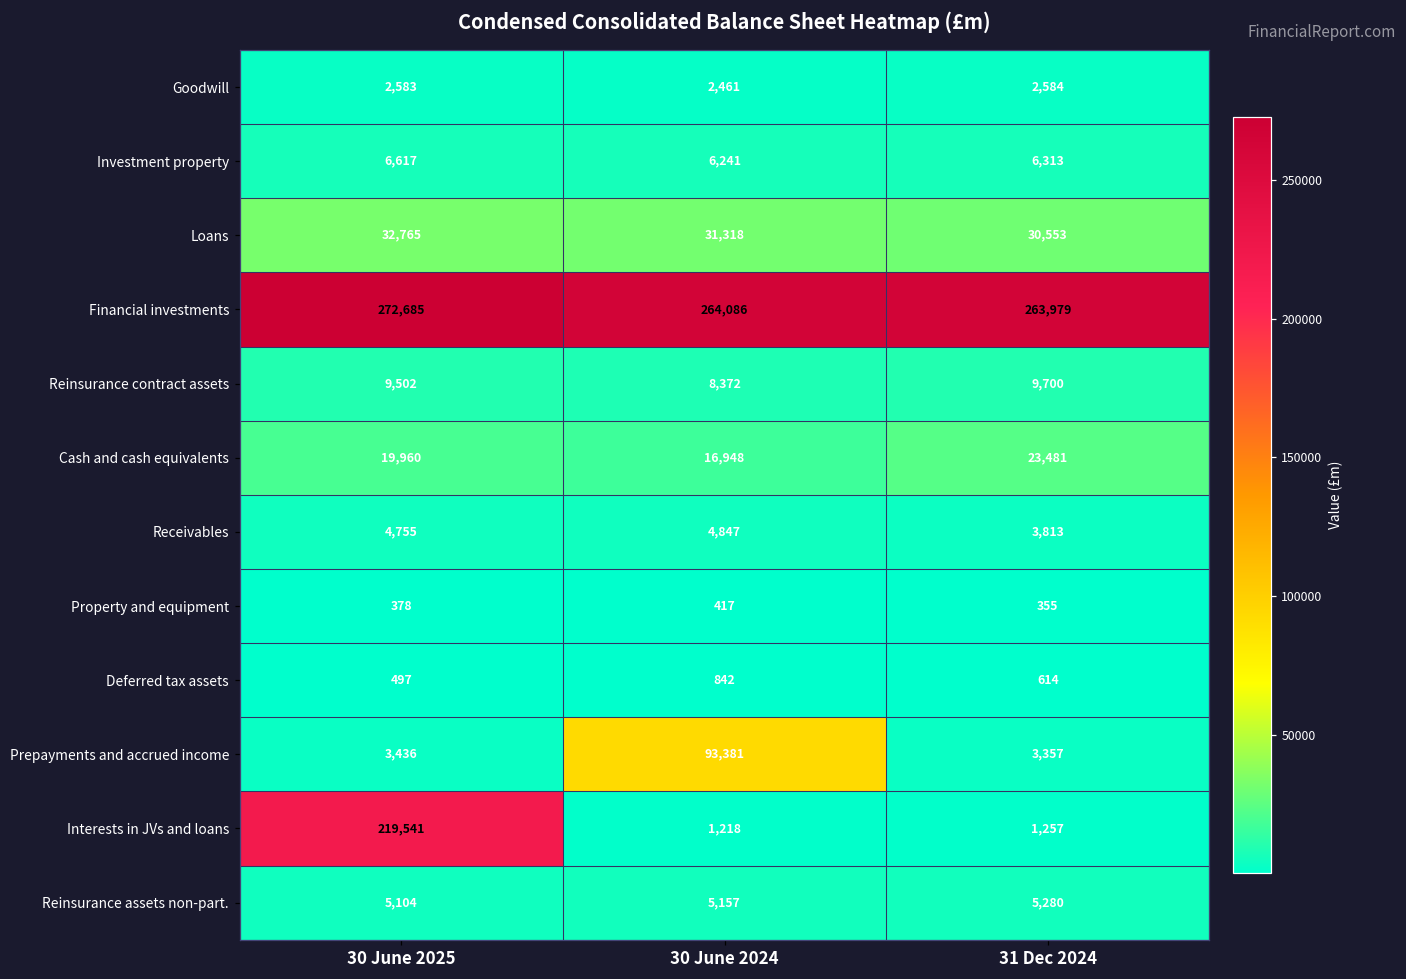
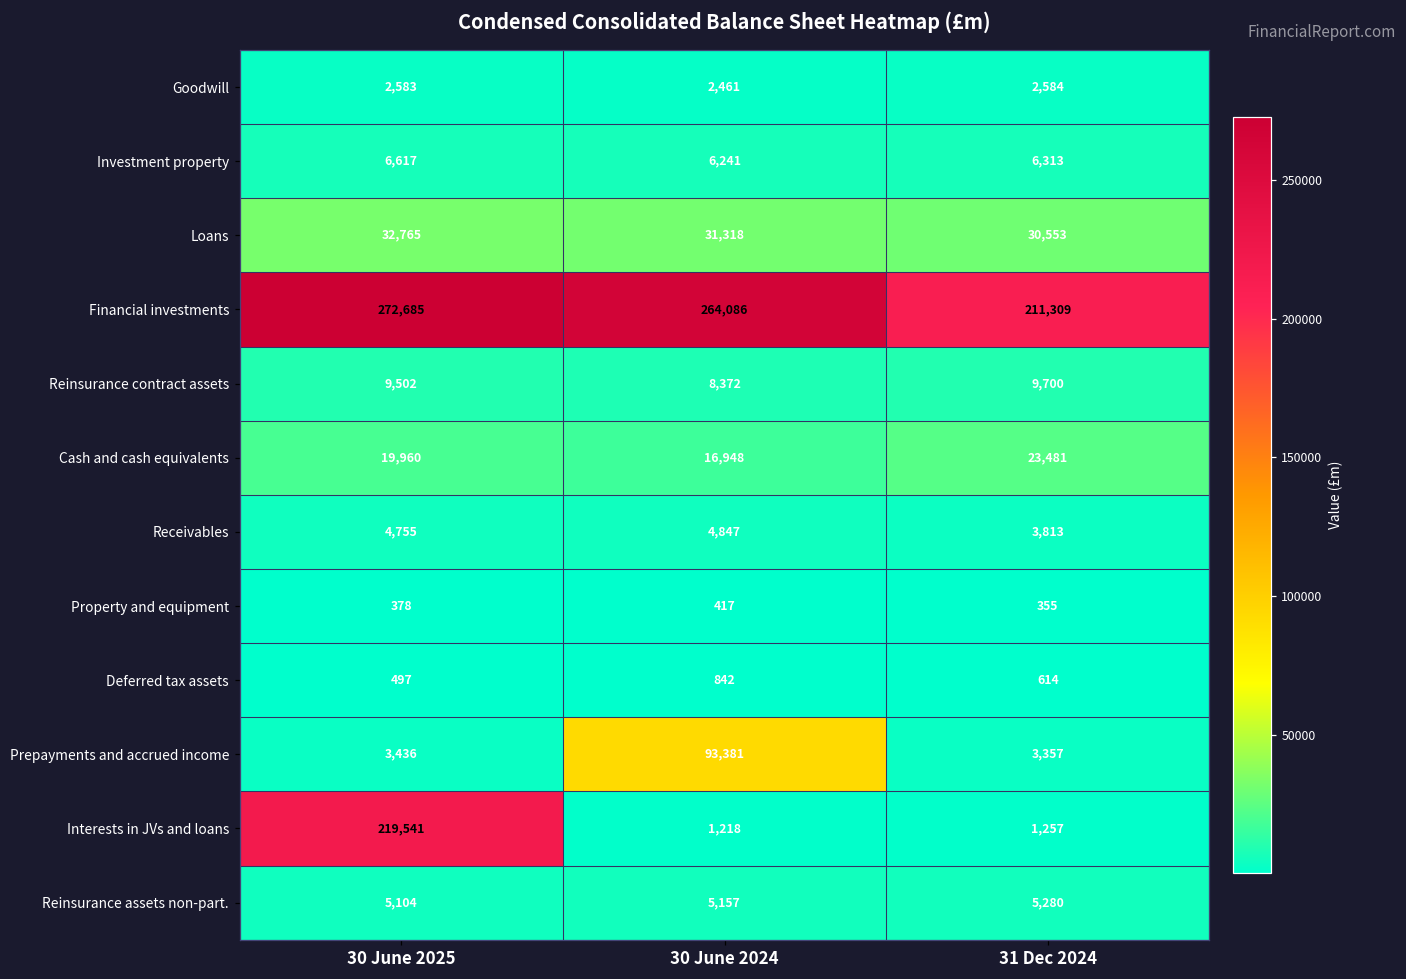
  {
    "Goodwill": {
      "30 June 2025": "2,583",
      "30 June 2024": "2,461",
      "31 Dec 2024": "2,584"
    },
    "Investment property": {
      "30 June 2025": "6,617",
      "30 June 2024": "6,241",
      "31 Dec 2024": "6,313"
    },
    "Loans": {
      "30 June 2025": "32,765",
      "30 June 2024": "31,318",
      "31 Dec 2024": "30,553"
    },
    "Financial investments": {
      "30 June 2025": "272,685",
      "30 June 2024": "264,086",
-     "31 Dec 2024": "263,979"
+     "31 Dec 2024": "211,309"
    },
    "Reinsurance contract assets": {
      "30 June 2025": "9,502",
      "30 June 2024": "8,372",
      "31 Dec 2024": "9,700"
    },
    "Cash and cash equivalents": {
      "30 June 2025": "19,960",
      "30 June 2024": "16,948",
      "31 Dec 2024": "23,481"
    },
    "Receivables": {
      "30 June 2025": "4,755",
      "30 June 2024": "4,847",
      "31 Dec 2024": "3,813"
    },
    "Property and equipment": {
      "30 June 2025": "378",
      "30 June 2024": "417",
      "31 Dec 2024": "355"
    },
    "Deferred tax assets": {
      "30 June 2025": "497",
      "30 June 2024": "842",
      "31 Dec 2024": "614"
    },
    "Prepayments and accrued income": {
      "30 June 2025": "3,436",
      "30 June 2024": "93,381",
      "31 Dec 2024": "3,357"
    },
    "Interests in JVs and loans": {
      "30 June 2025": "219,541",
      "30 June 2024": "1,218",
      "31 Dec 2024": "1,257"
    },
    "Reinsurance assets non-part.": {
      "30 June 2025": "5,104",
      "30 June 2024": "5,157",
      "31 Dec 2024": "5,280"
    }
  }
